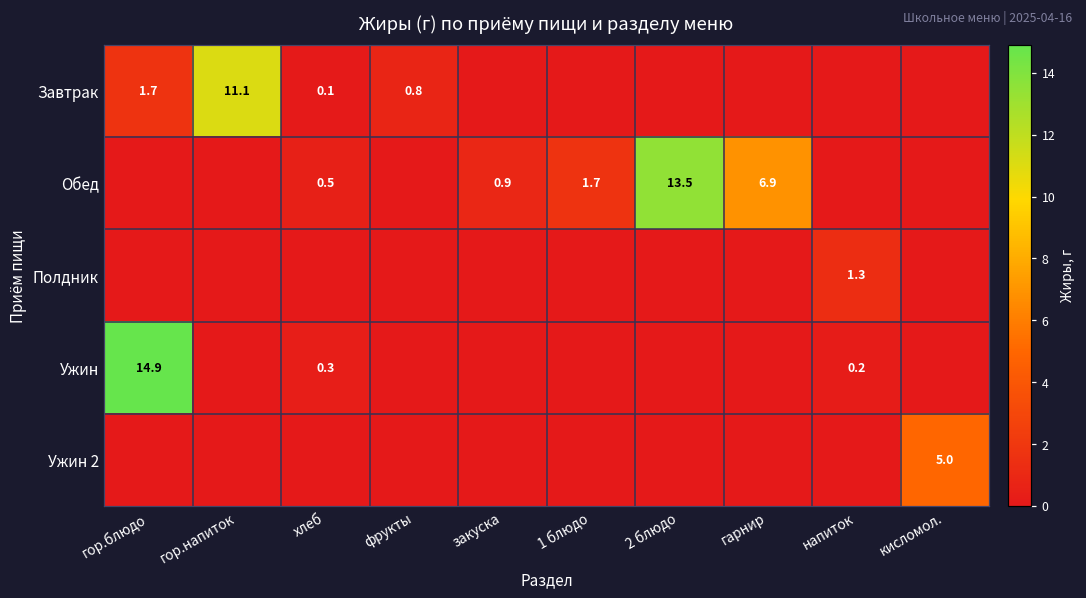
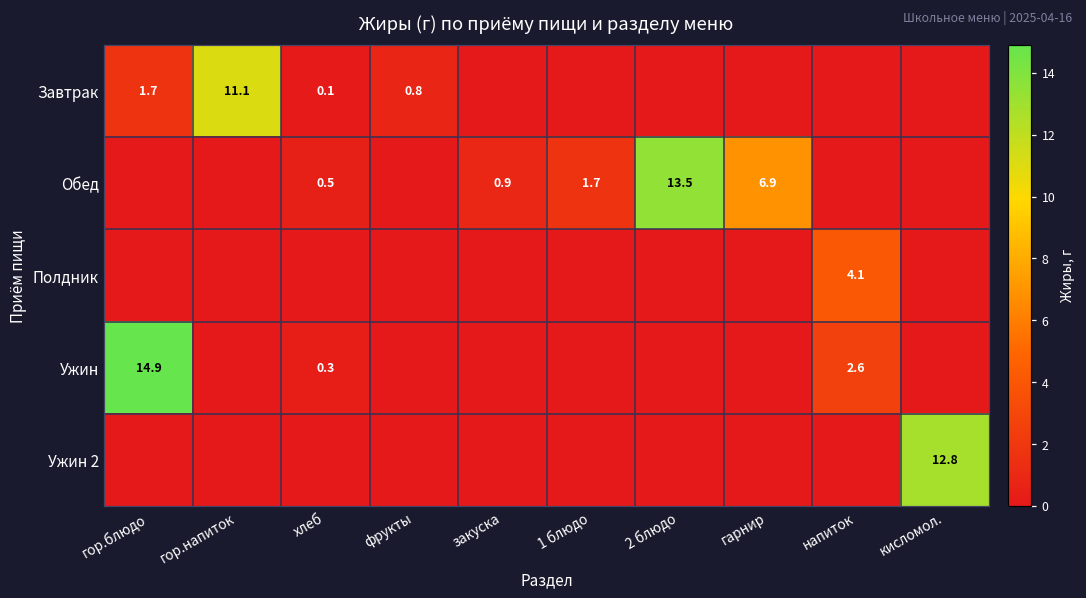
  {
    "Завтрак": {
      "гор.блюдо": 1.7,
      "гор.напиток": 11.1,
      "хлеб": 0.1,
      "фрукты": 0.8
    },
    "Обед": {
      "хлеб": 0.5,
      "закуска": 0.9,
      "1 блюдо": 1.7,
      "2 блюдо": 13.5,
      "гарнир": 6.9
    },
    "Полдник": {
-     "напиток": 1.3
+     "напиток": 4.1
    },
    "Ужин": {
      "гор.блюдо": 14.9,
      "хлеб": 0.3,
-     "напиток": 0.2
+     "напиток": 2.6
    },
    "Ужин 2": {
-     "кисломол.": 5.0
+     "кисломол.": 12.8
    }
  }
